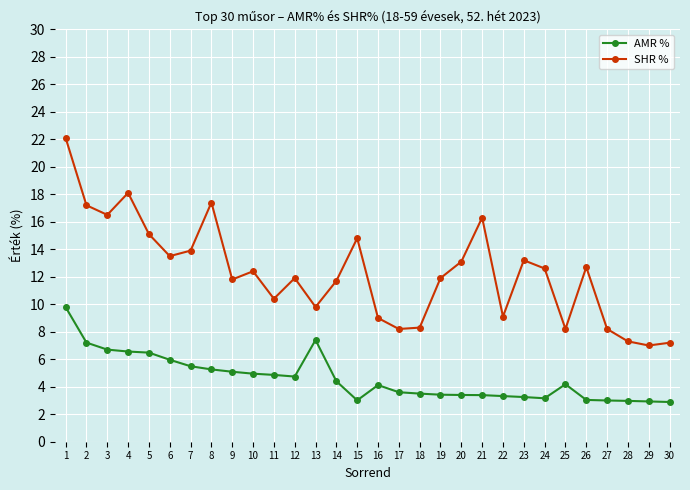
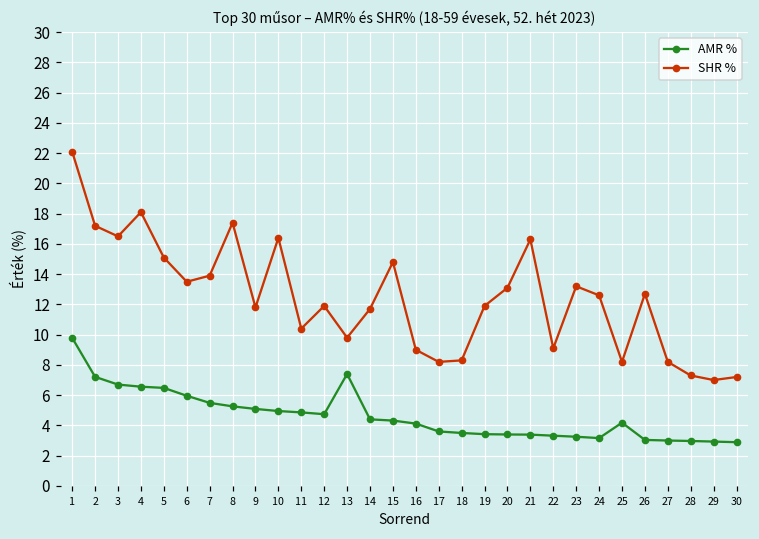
  {
    "AMR %": {
      "1": 9.8,
      "2": 7.2,
      "3": 6.7,
      "4": 6.6,
      "5": 6.5,
      "6": 6.0,
      "7": 5.5,
      "8": 5.3,
      "9": 5.1,
      "10": 5.0,
      "11": 4.9,
      "12": 4.7,
      "13": 7.4,
      "14": 4.4,
-     "15": 3.0,
+     "15": 4.3,
      "16": 4.1,
      "17": 3.6,
      "18": 3.5,
      "19": 3.4,
      "20": 3.4,
      "21": 3.4,
      "22": 3.3,
      "23": 3.3,
      "24": 3.2,
      "25": 4.2,
      "26": 3.0,
      "27": 3.0,
      "28": 3.0,
      "29": 2.9,
      "30": 2.9
    },
    "SHR %": {
      "1": 22.1,
      "2": 17.2,
      "3": 16.5,
      "4": 18.1,
      "5": 15.1,
      "6": 13.5,
      "7": 13.9,
      "8": 17.4,
      "9": 11.8,
-     "10": 12.4,
+     "10": 16.4,
      "11": 10.4,
      "12": 11.9,
      "13": 9.8,
      "14": 11.7,
      "15": 14.8,
      "16": 9.0,
      "17": 8.2,
      "18": 8.3,
      "19": 11.9,
      "20": 13.1,
      "21": 16.3,
      "22": 9.1,
      "23": 13.2,
      "24": 12.6,
      "25": 8.2,
      "26": 12.7,
      "27": 8.2,
      "28": 7.3,
      "29": 7.0,
      "30": 7.2
    }
  }
